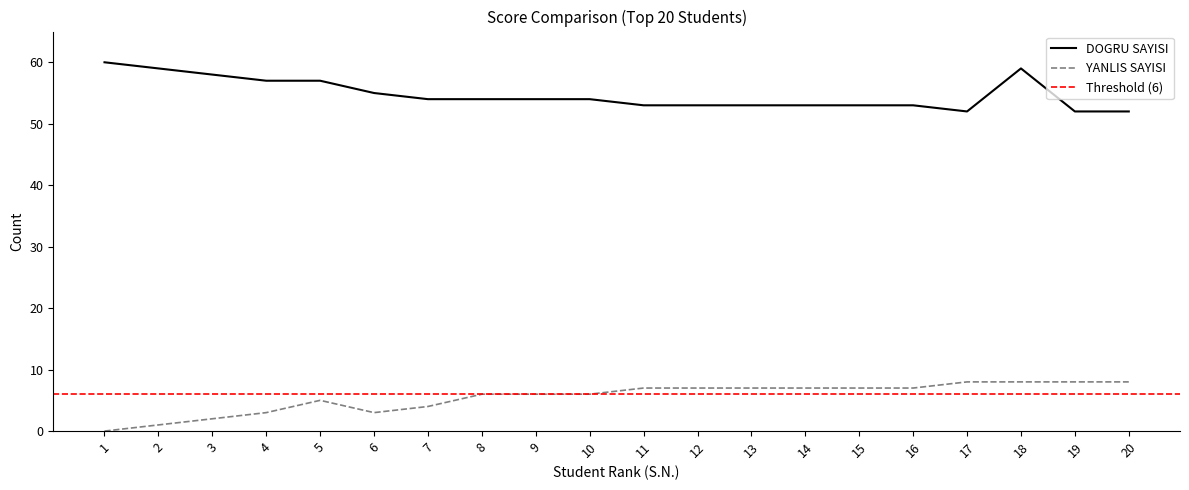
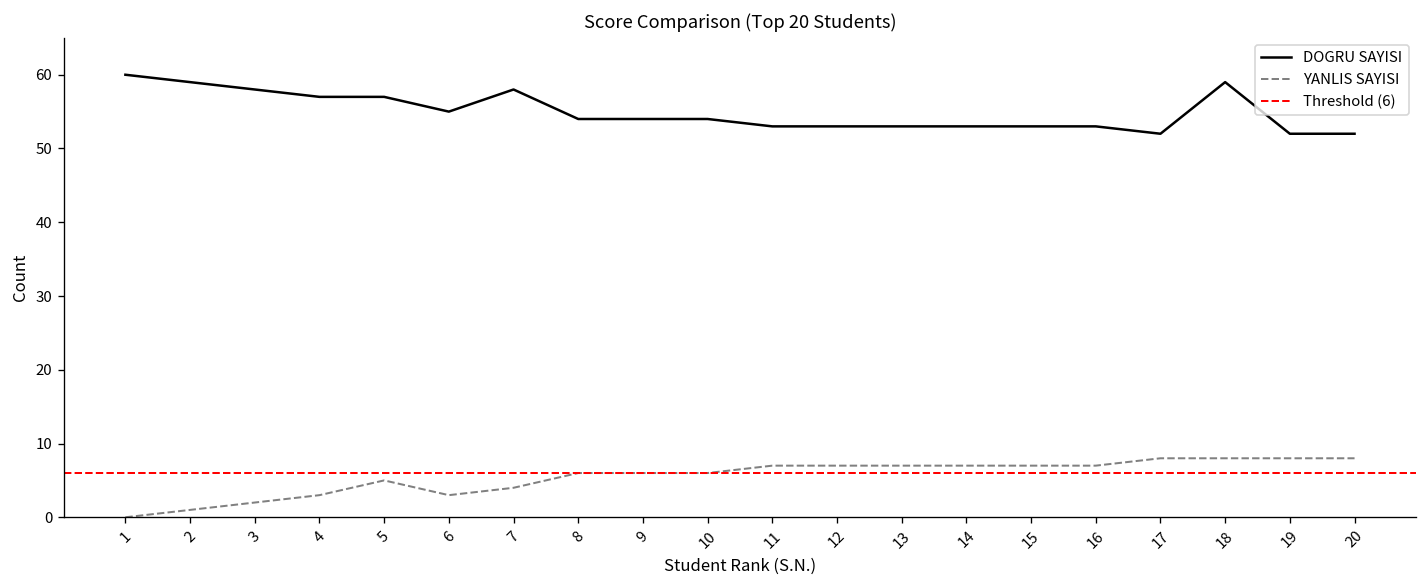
  {
    "DOGRU SAYISI": {
      "1": 60,
      "2": 59,
      "3": 58,
      "4": 57,
      "5": 57,
      "6": 55,
-     "7": 54,
+     "7": 58,
      "8": 54,
      "9": 54,
      "10": 54,
      "11": 53,
      "12": 53,
      "13": 53,
      "14": 53,
      "15": 53,
      "16": 53,
      "17": 52,
      "18": 59,
      "19": 52,
      "20": 52
    },
    "YANLIS SAYISI": {
      "1": 0,
      "2": 1,
      "3": 2,
      "4": 3,
      "5": 5,
      "6": 3,
      "7": 4,
      "8": 6,
      "9": 6,
      "10": 6,
      "11": 7,
      "12": 7,
      "13": 7,
      "14": 7,
      "15": 7,
      "16": 7,
      "17": 8,
      "18": 8,
      "19": 8,
      "20": 8
    }
  }
